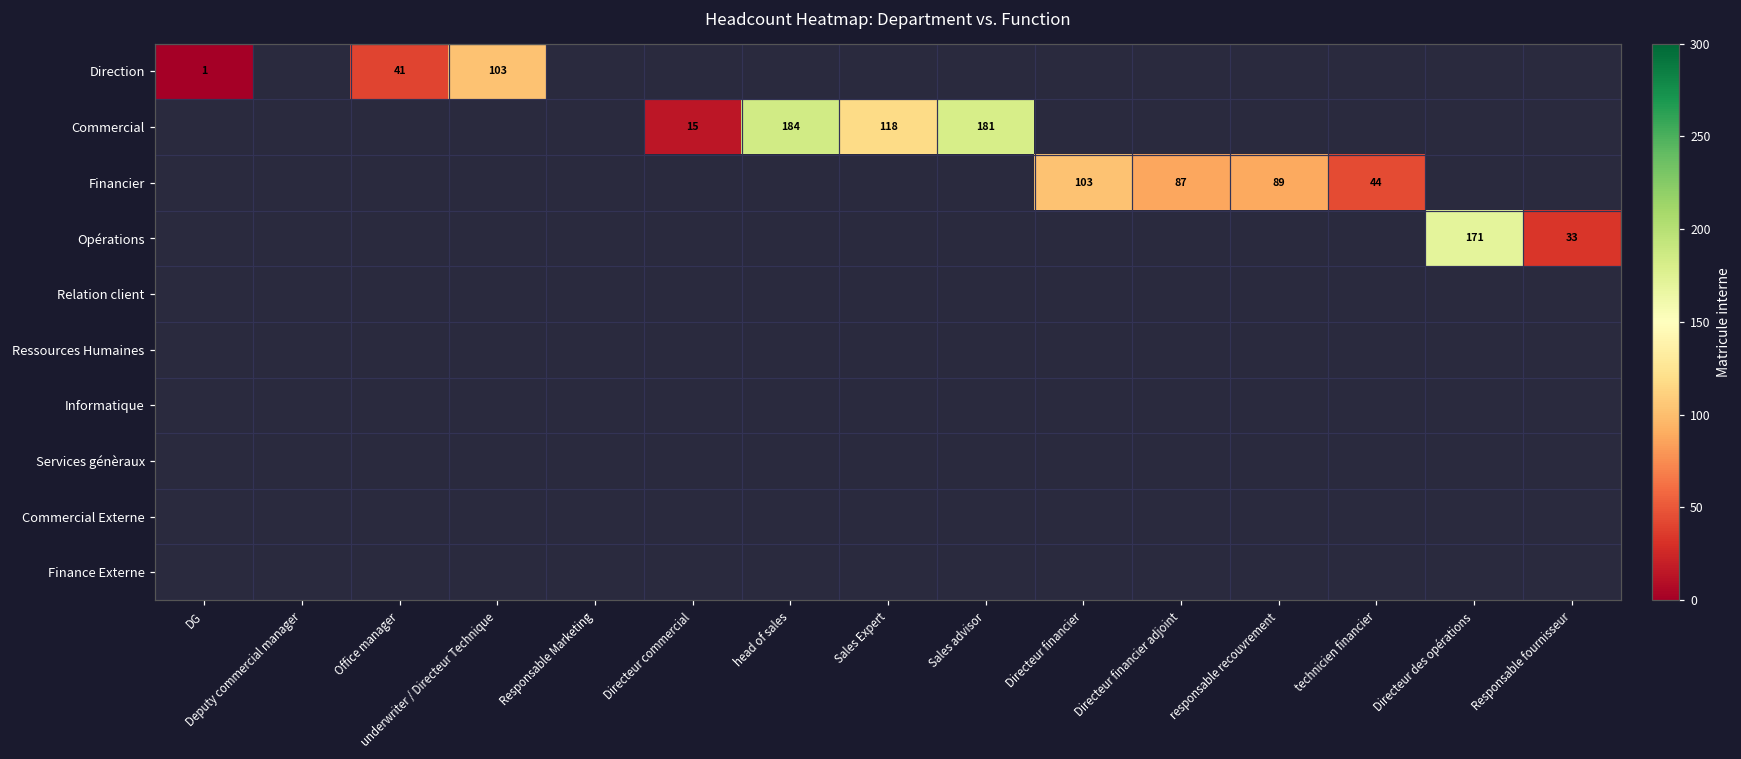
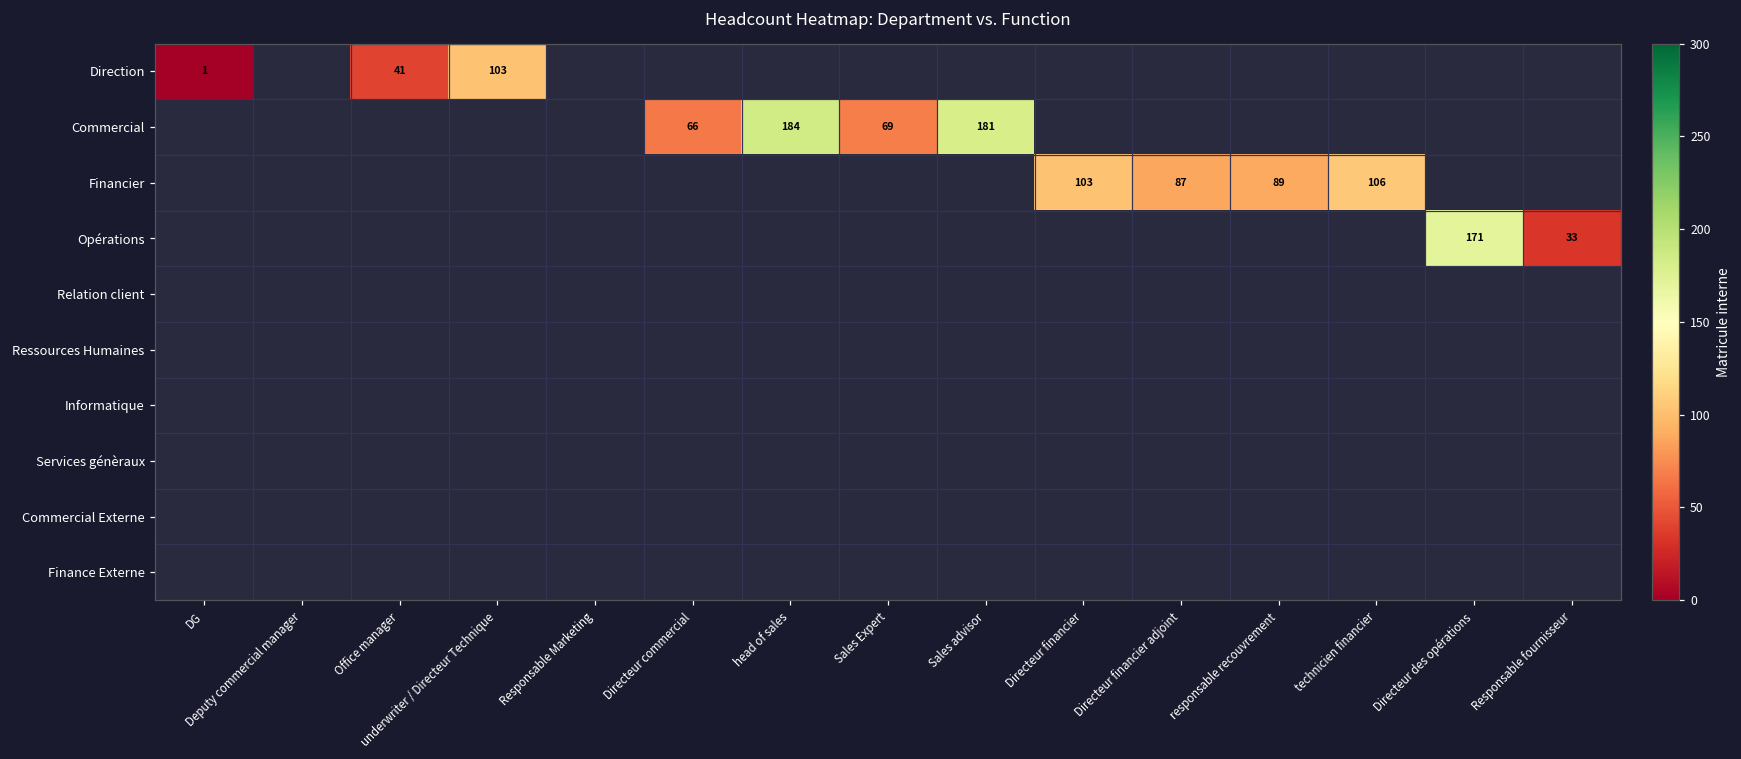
  {
    "Direction": {
      "DG": 1,
      "Office manager": 41,
      "underwriter / Directeur Technique": 103
    },
    "Commercial": {
-     "Directeur commercial": 15,
+     "Directeur commercial": 66,
      "head of sales": 184,
-     "Sales Expert": 118,
+     "Sales Expert": 69,
      "Sales advisor": 181
    },
    "Financier": {
      "Directeur financier": 103,
      "Directeur financier adjoint": 87,
      "responsable recouvrement": 89,
-     "technicien financier": 44
+     "technicien financier": 106
    },
    "Opérations": {
      "Directeur des opérations": 171,
      "Responsable fournisseur": 33
    }
  }
